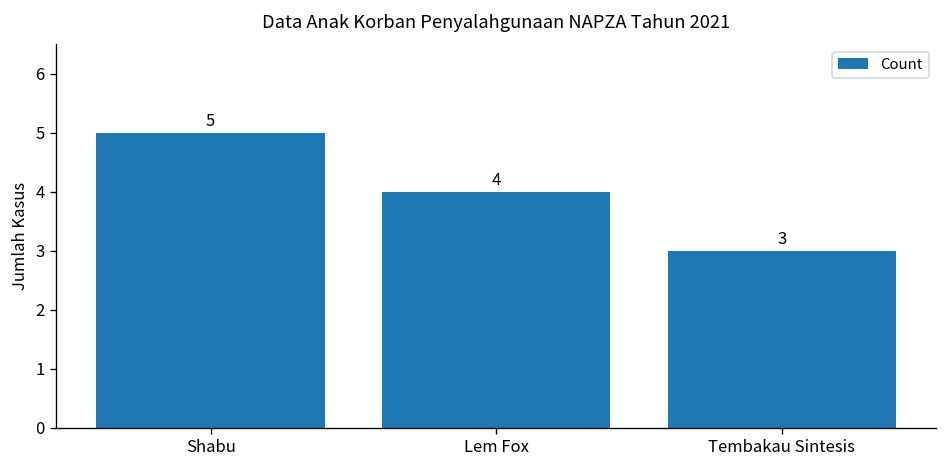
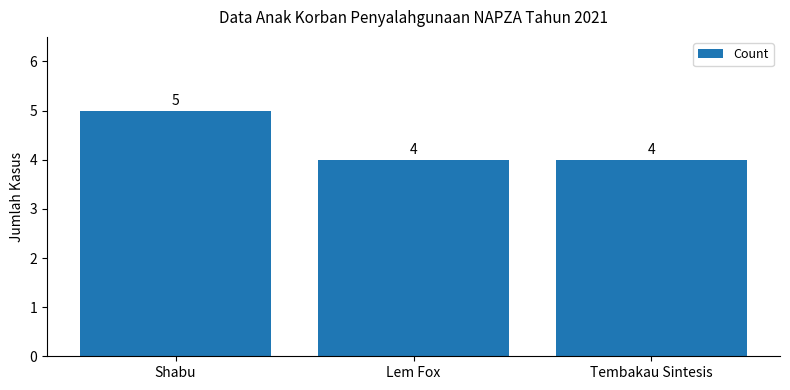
  {
    "Shabu": 5,
    "Lem Fox": 4,
-   "Tembakau Sintesis": 3
+   "Tembakau Sintesis": 4
  }
